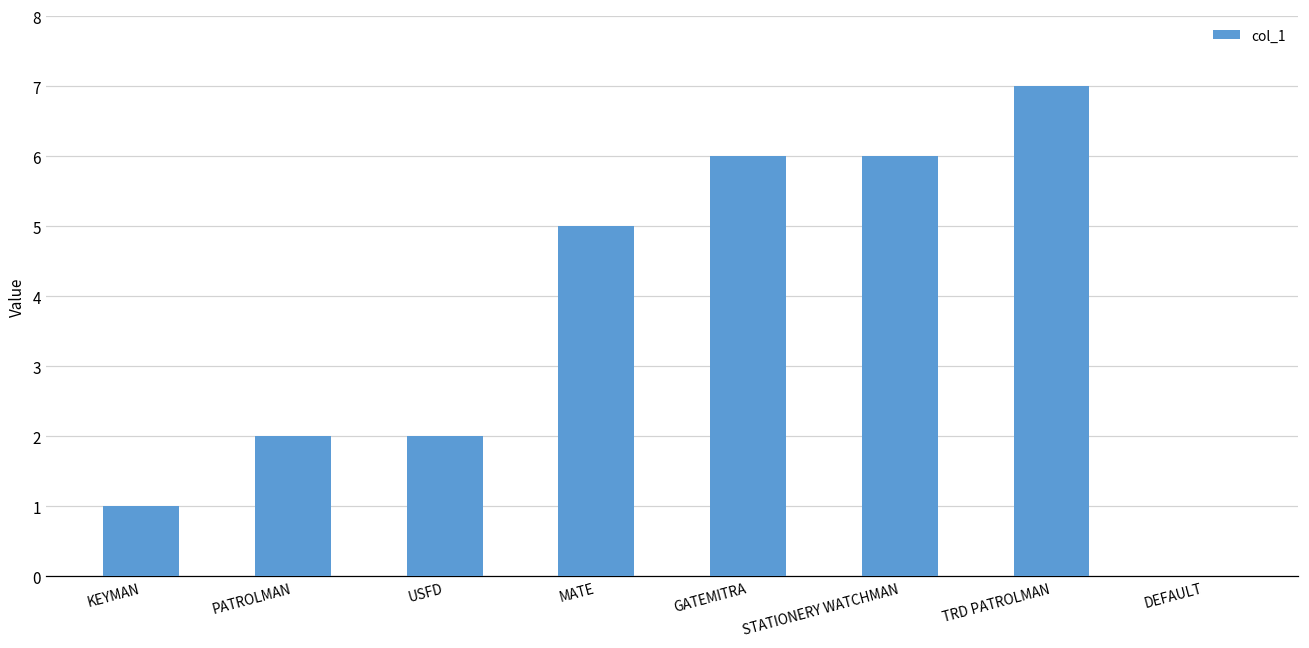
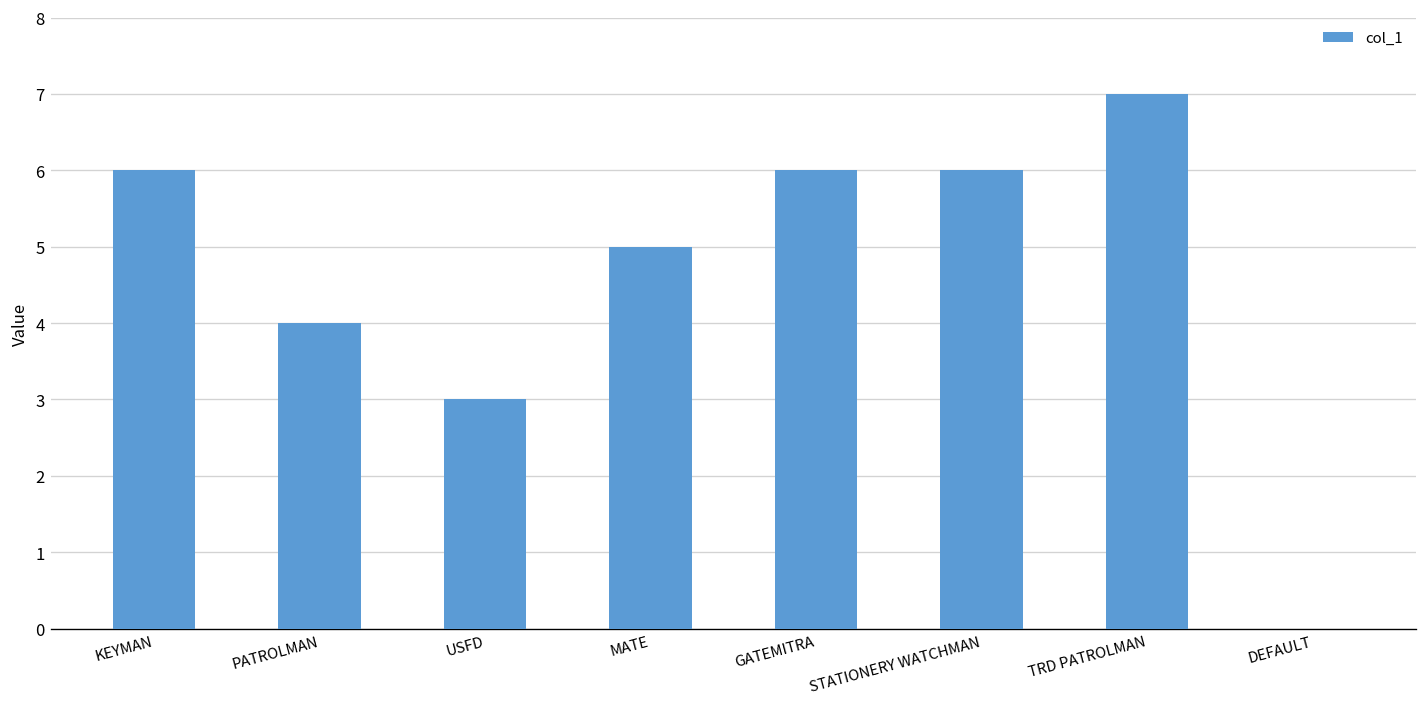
  {
-   "KEYMAN": 1,
-   "PATROLMAN": 2,
-   "USFD": 2,
+   "KEYMAN": 6,
+   "PATROLMAN": 4,
+   "USFD": 3,
    "MATE": 5,
    "GATEMITRA": 6,
    "STATIONERY WATCHMAN": 6,
    "TRD PATROLMAN": 7,
    "DEFAULT": 0
  }
